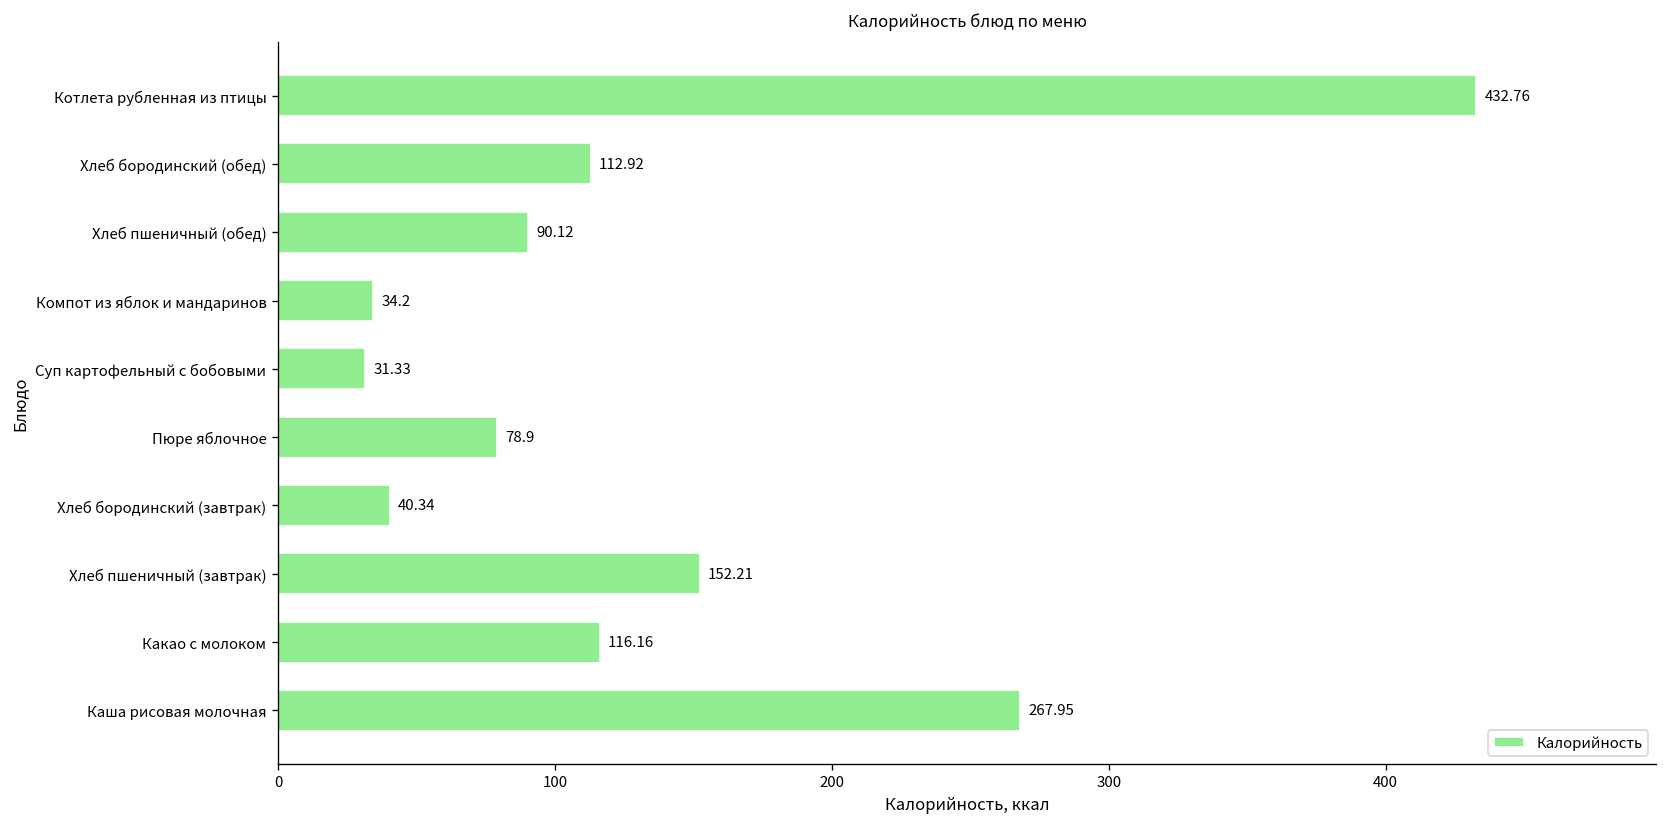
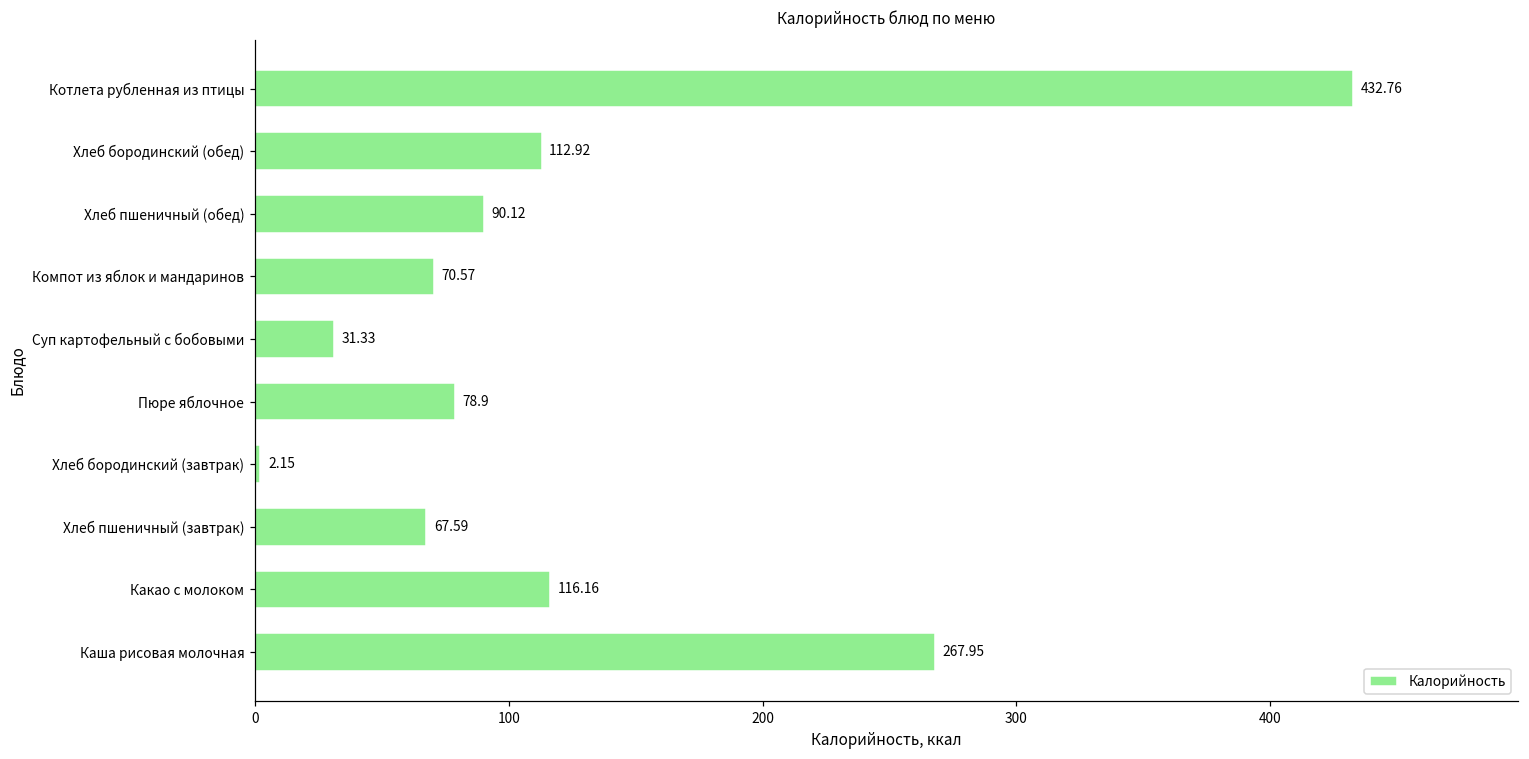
  {
    "Котлета рубленная из птицы": 432.76,
    "Хлеб бородинский (обед)": 112.92,
    "Хлеб пшеничный (обед)": 90.12,
-   "Компот из яблок и мандаринов": 34.2,
+   "Компот из яблок и мандаринов": 70.57,
    "Суп картофельный с бобовыми": 31.33,
    "Пюре яблочное": 78.9,
-   "Хлеб бородинский (завтрак)": 40.34,
-   "Хлеб пшеничный (завтрак)": 152.21,
+   "Хлеб бородинский (завтрак)": 2.15,
+   "Хлеб пшеничный (завтрак)": 67.59,
    "Какао с молоком": 116.16,
    "Каша рисовая молочная": 267.95
  }
